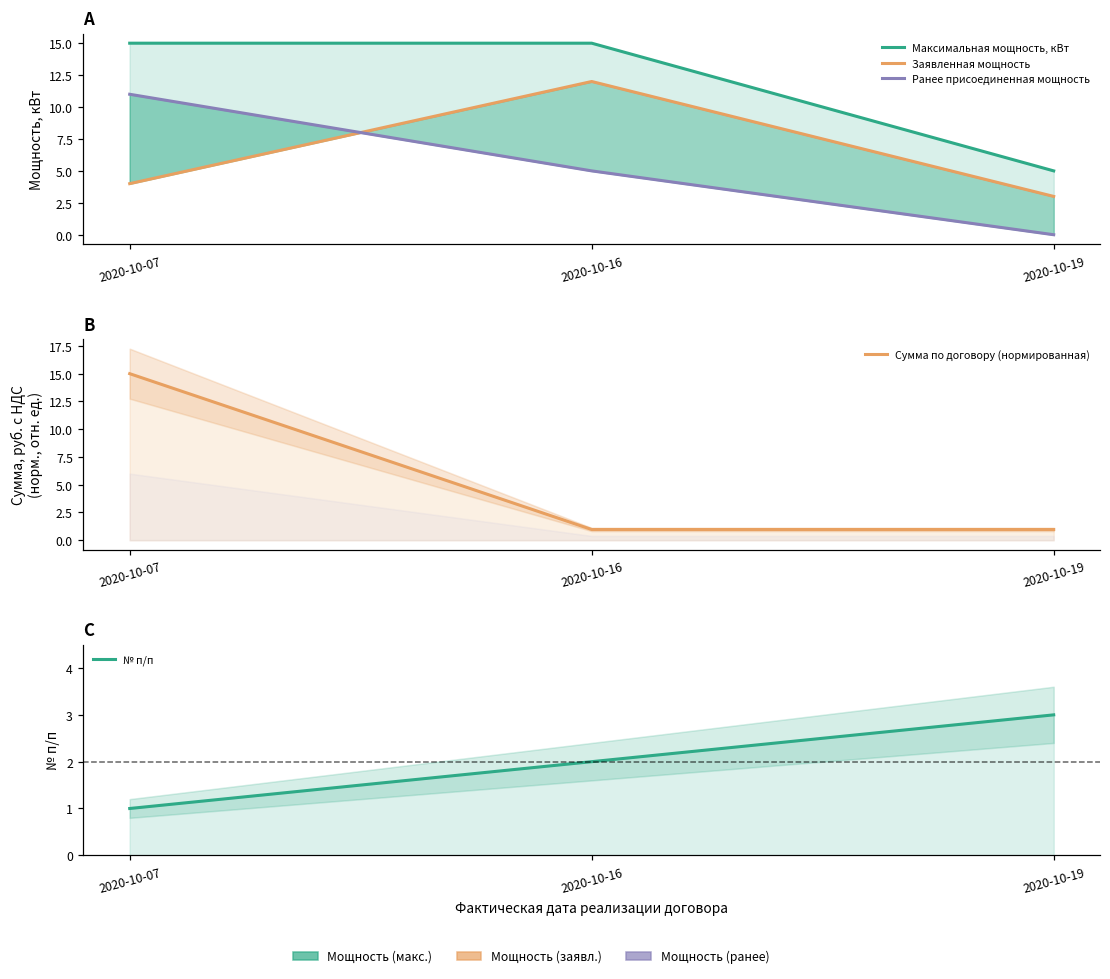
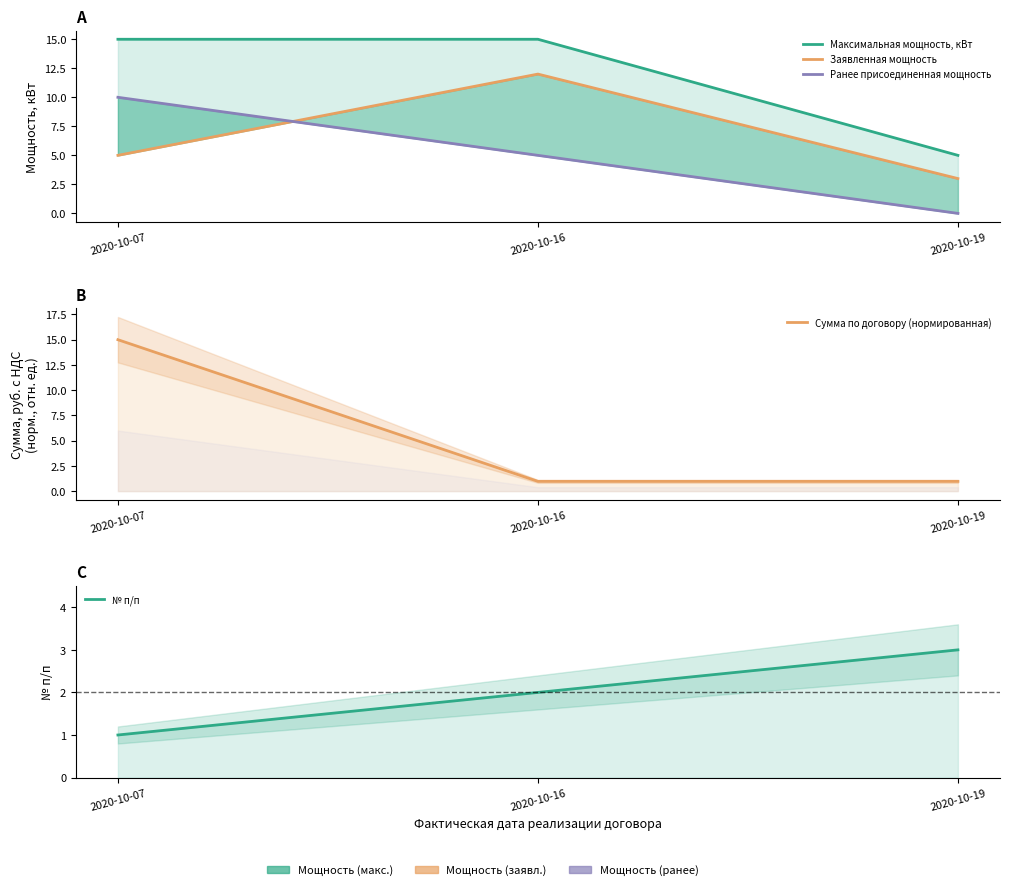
  {
    "A": {
      "Заявленная мощность": {
-       "2020-10-07": 4
+       "2020-10-07": 5
      },
      "Ранее присоединенная мощность": {
-       "2020-10-07": 11,
+       "2020-10-07": 10,
        "2020-10-16": 5,
        "2020-10-19": 0
      }
    }
  }
